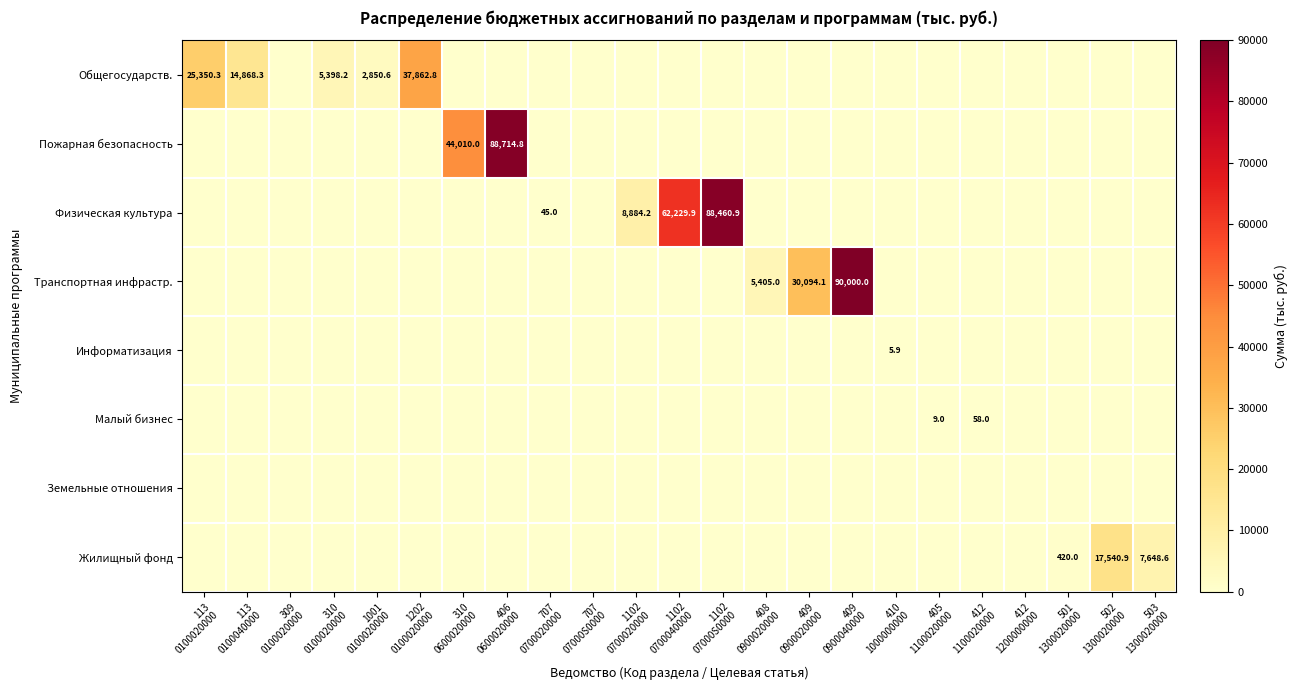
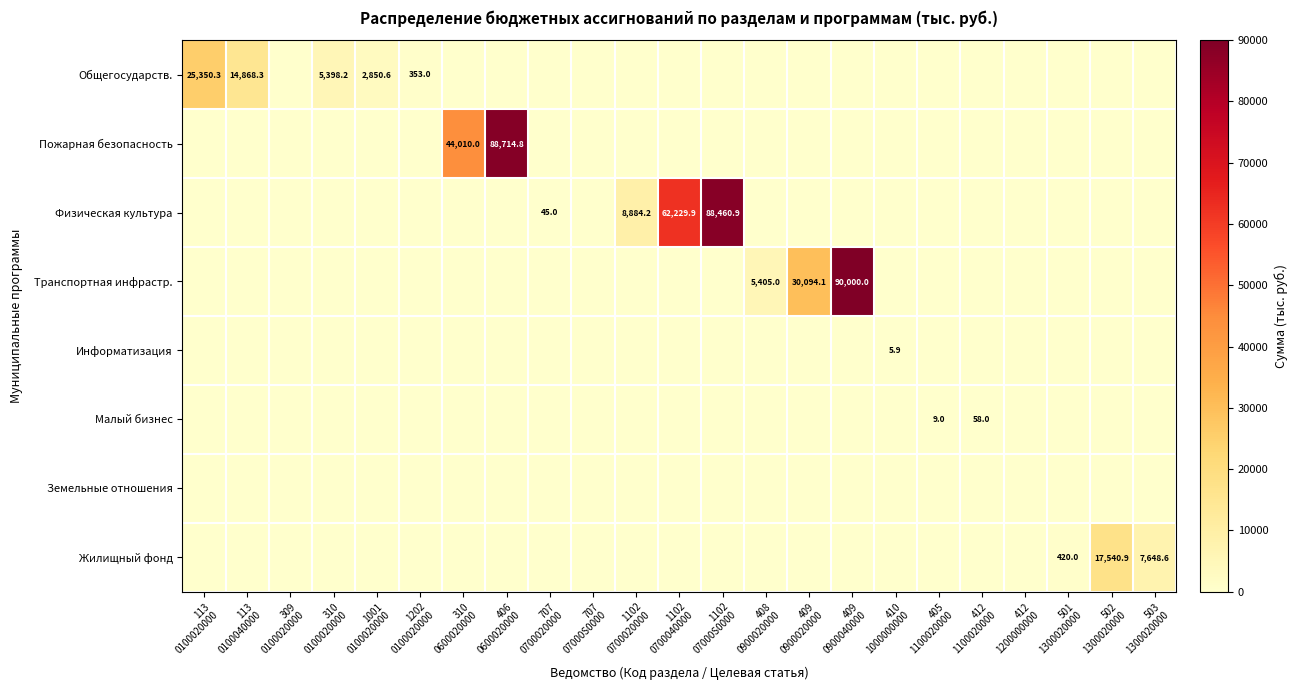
  {
    "Общегосударств.": {
      "113 0100020000": "25,350.3",
      "113 0100040000": "14,868.3",
      "310 0100020000": "5,398.2",
      "1001 0100020000": "2,850.6",
-     "1202 0100020000": "37,862.8"
+     "1202 0100020000": "353.0"
    },
    "Пожарная безопасность": {
      "310 0600020000": "44,010.0",
      "406 0600020000": "88,714.8"
    },
    "Физическая культура": {
      "707 0700020000": "45.0",
      "1102 0700020000": "8,884.2",
      "1102 0700040000": "62,229.9",
      "1102 07000S0000": "88,460.9"
    },
    "Транспортная инфрастр.": {
      "408 0900020000": "5,405.0",
      "409 0900020000": "30,094.1",
      "409 0900040000": "90,000.0"
    },
    "Информатизация": {
      "410 1000000000": "5.9"
    },
    "Малый бизнес": {
      "405 1100020000": "9.0",
      "412 1100020000": "58.0"
    },
    "Жилищный фонд": {
      "501 1300020000": "420.0",
      "502 1300020000": "17,540.9",
      "503 1300020000": "7,648.6"
    }
  }
